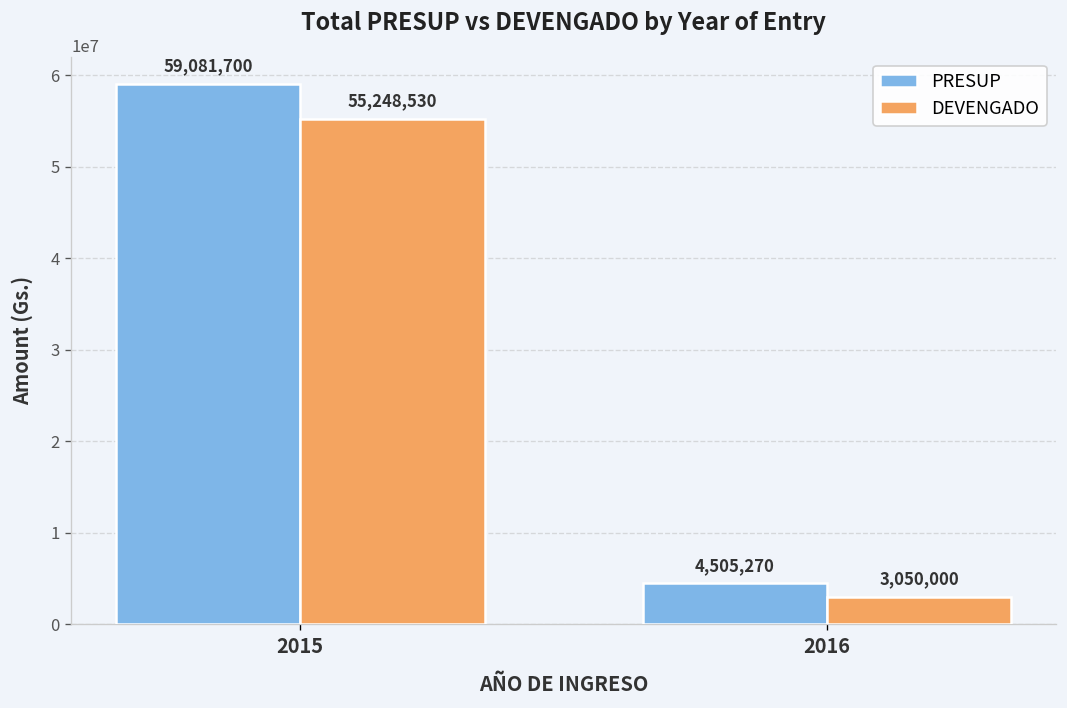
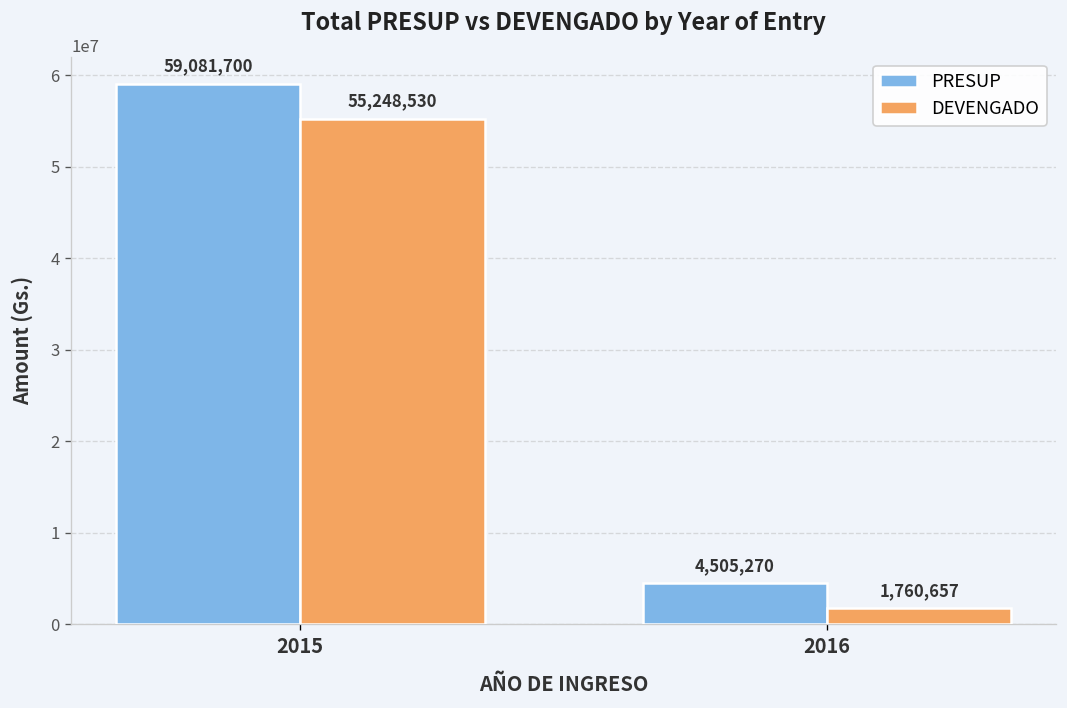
  {
    "PRESUP": {
      "2015": "59,081,700",
      "2016": "4,505,270"
    },
    "DEVENGADO": {
      "2015": "55,248,530",
-     "2016": "3,050,000"
+     "2016": "1,760,657"
    }
  }
